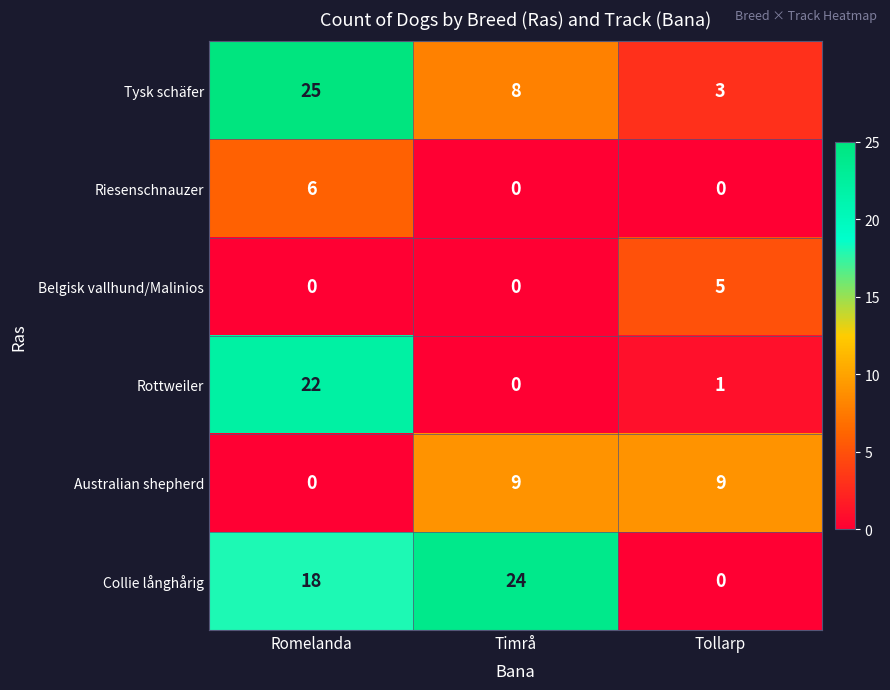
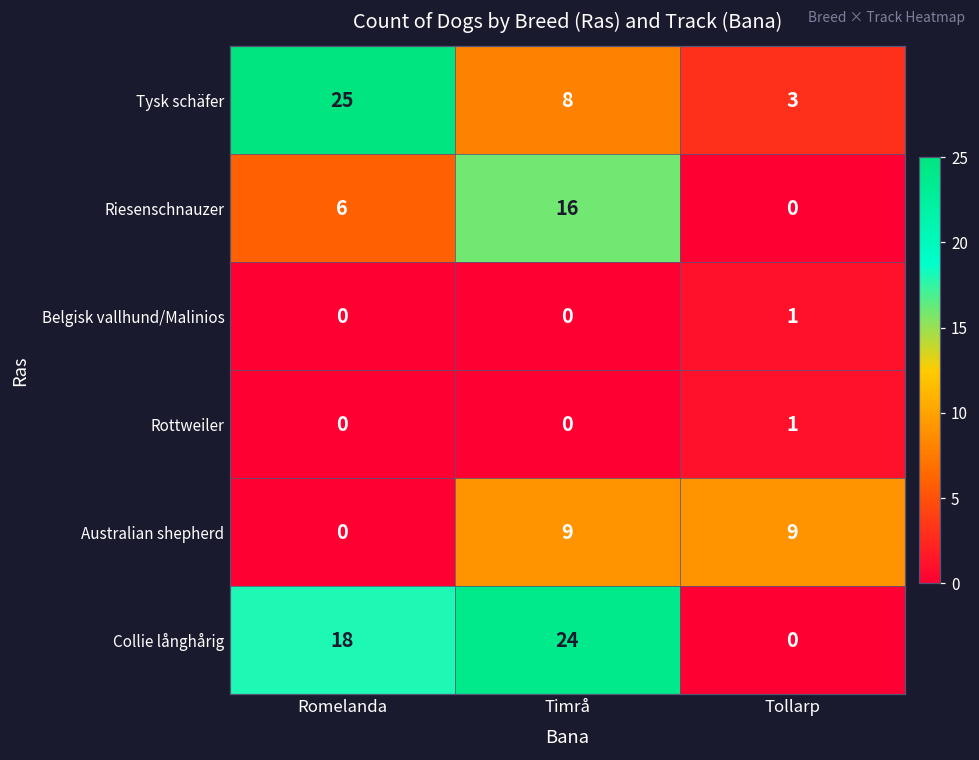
  {
    "Tysk schäfer": {
      "Romelanda": 25,
      "Timrå": 8,
      "Tollarp": 3
    },
    "Riesenschnauzer": {
      "Romelanda": 6,
-     "Timrå": 0,
+     "Timrå": 16,
      "Tollarp": 0
    },
    "Belgisk vallhund/Malinios": {
      "Romelanda": 0,
      "Timrå": 0,
-     "Tollarp": 5
+     "Tollarp": 1
    },
    "Rottweiler": {
-     "Romelanda": 22,
+     "Romelanda": 0,
      "Timrå": 0,
      "Tollarp": 1
    },
    "Australian shepherd": {
      "Romelanda": 0,
      "Timrå": 9,
      "Tollarp": 9
    },
    "Collie långhårig": {
      "Romelanda": 18,
      "Timrå": 24,
      "Tollarp": 0
    }
  }
